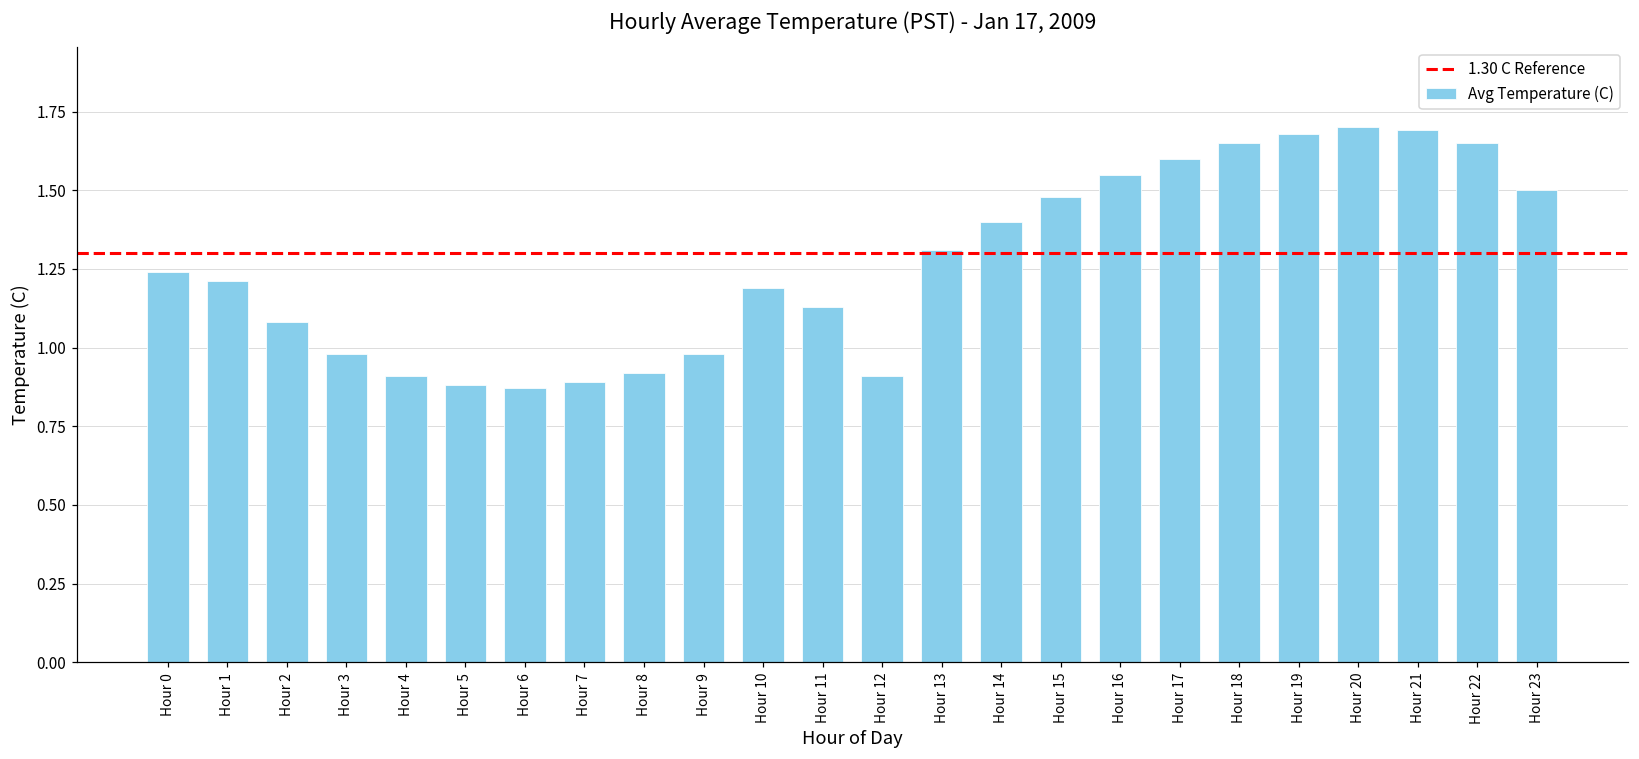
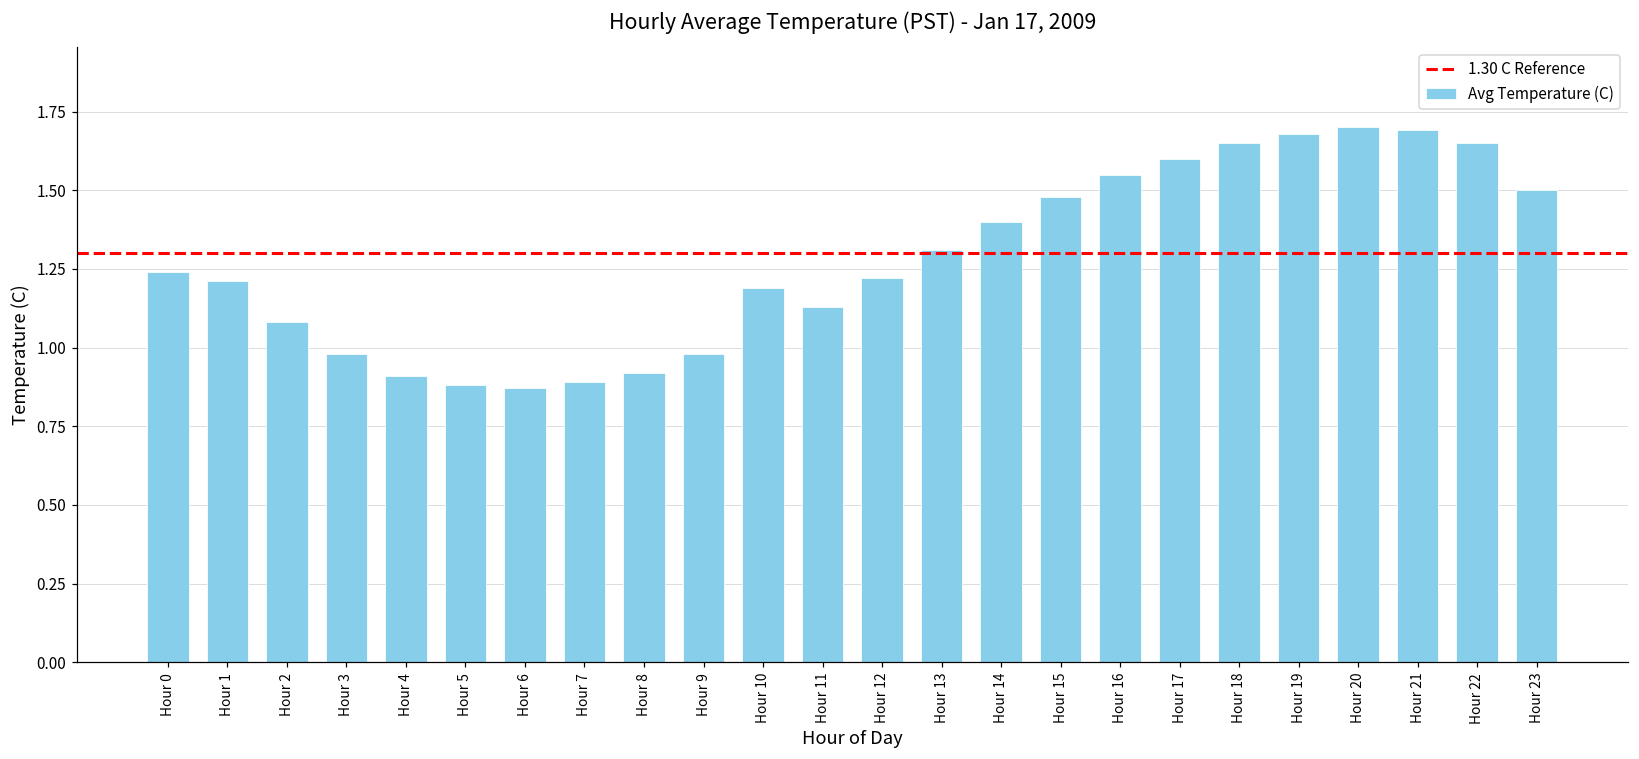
  {
    "Hour 0": 1.24,
    "Hour 1": 1.21,
    "Hour 2": 1.08,
    "Hour 3": 0.98,
    "Hour 4": 0.91,
    "Hour 5": 0.88,
    "Hour 6": 0.87,
    "Hour 7": 0.89,
    "Hour 8": 0.92,
    "Hour 9": 0.98,
    "Hour 10": 1.19,
    "Hour 11": 1.13,
-   "Hour 12": 0.91,
+   "Hour 12": 1.22,
    "Hour 13": 1.31,
    "Hour 14": 1.40,
    "Hour 15": 1.48,
    "Hour 16": 1.55,
    "Hour 17": 1.60,
    "Hour 18": 1.65,
    "Hour 19": 1.68,
    "Hour 20": 1.70,
    "Hour 21": 1.69,
    "Hour 22": 1.65,
    "Hour 23": 1.50
  }
